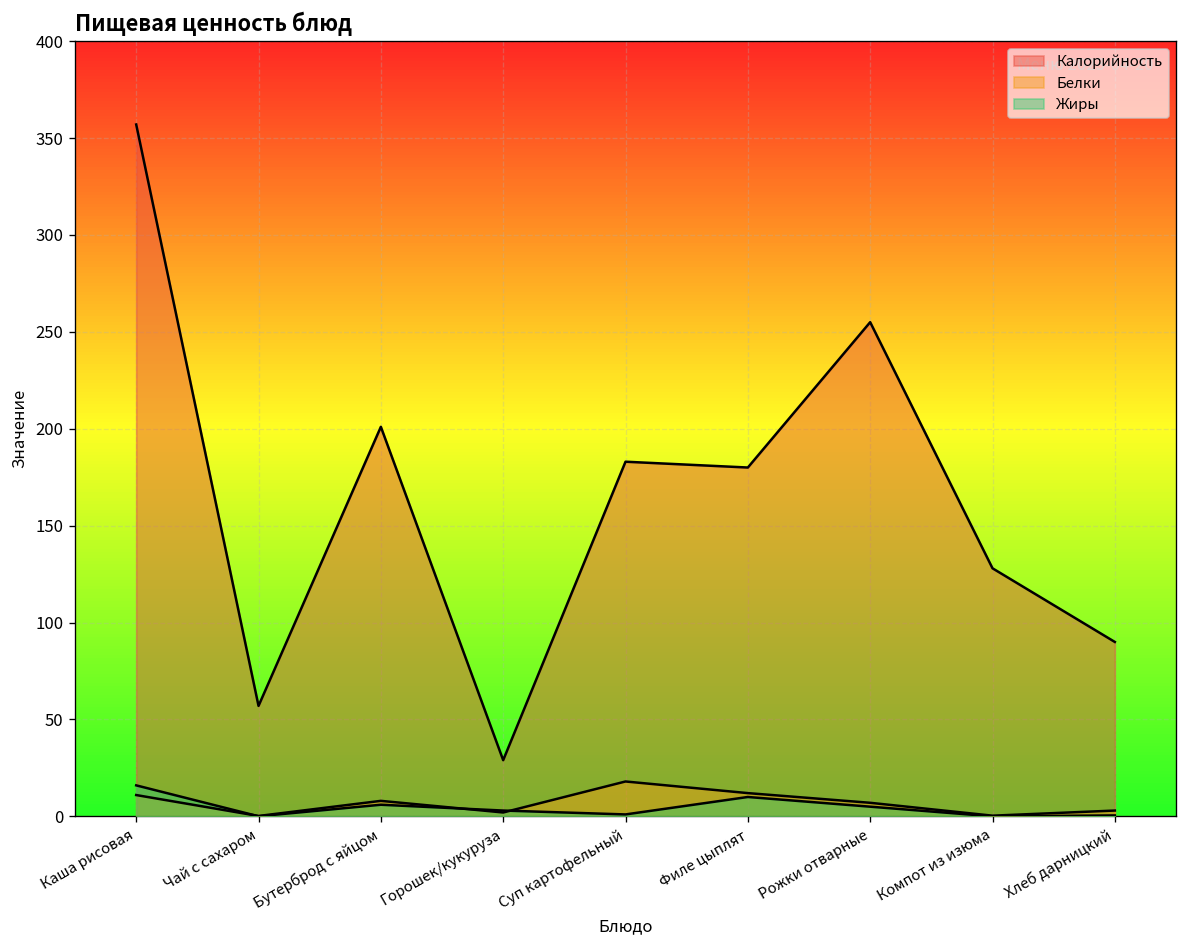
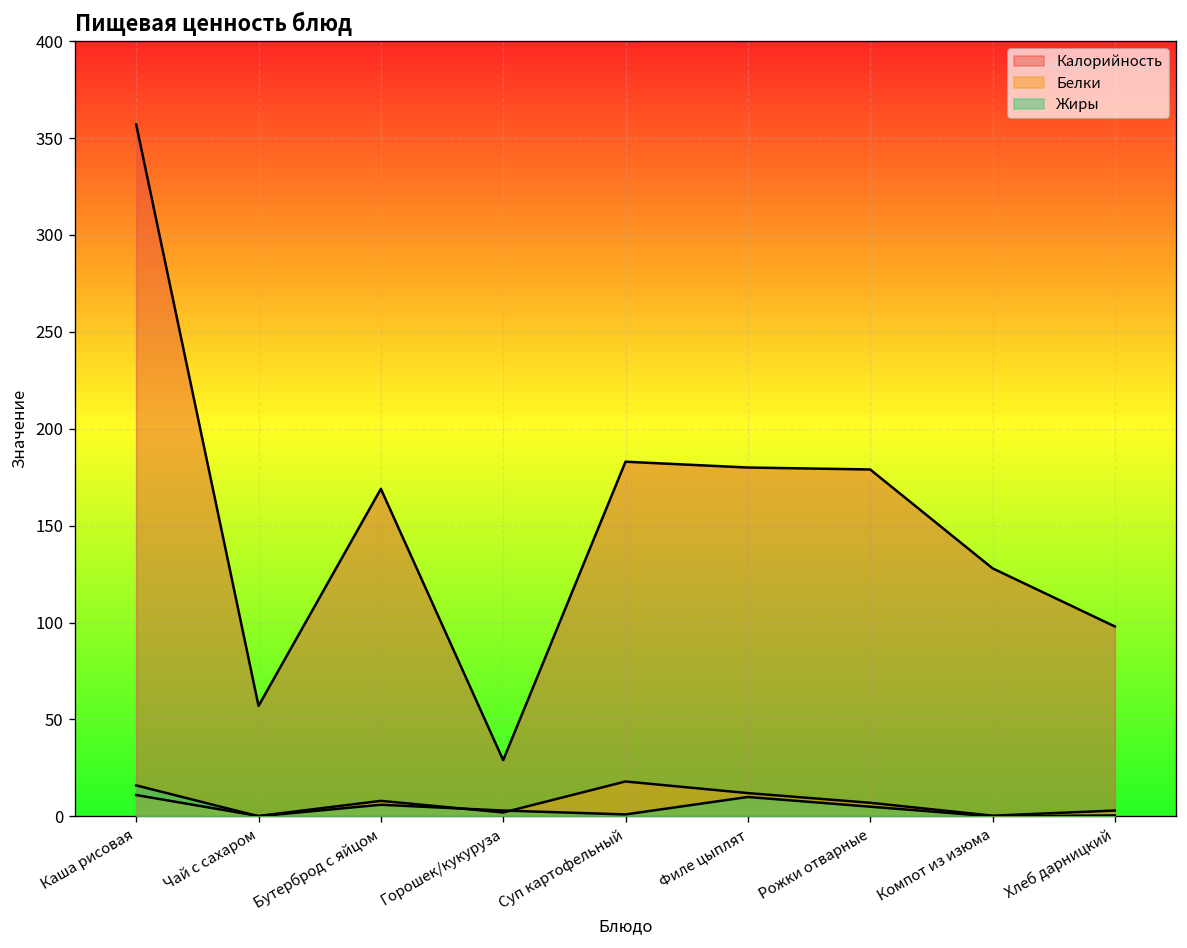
  {
    "Калорийность": {
      "Каша рисовая": 357,
      "Чай с сахаром": 57,
-     "Бутерброд с яйцом": 201,
+     "Бутерброд с яйцом": 169,
      "Горошек/кукуруза": 29,
      "Суп картофельный": 183,
      "Филе цыплят": 180,
-     "Рожки отварные": 255,
+     "Рожки отварные": 179,
      "Компот из изюма": 128,
-     "Хлеб дарницкий": 90
+     "Хлеб дарницкий": 98
    },
    "Белки": {
      "Каша рисовая": 11,
      "Бутерброд с яйцом": 8,
      "Суп картофельный": 18,
      "Филе цыплят": 12,
      "Рожки отварные": 7,
      "Хлеб дарницкий": 3
    },
    "Жиры": {
      "Каша рисовая": 16,
      "Бутерброд с яйцом": 6,
      "Суп картофельный": 1,
      "Филе цыплят": 10,
      "Рожки отварные": 5,
      "Хлеб дарницкий": 0
    }
  }
